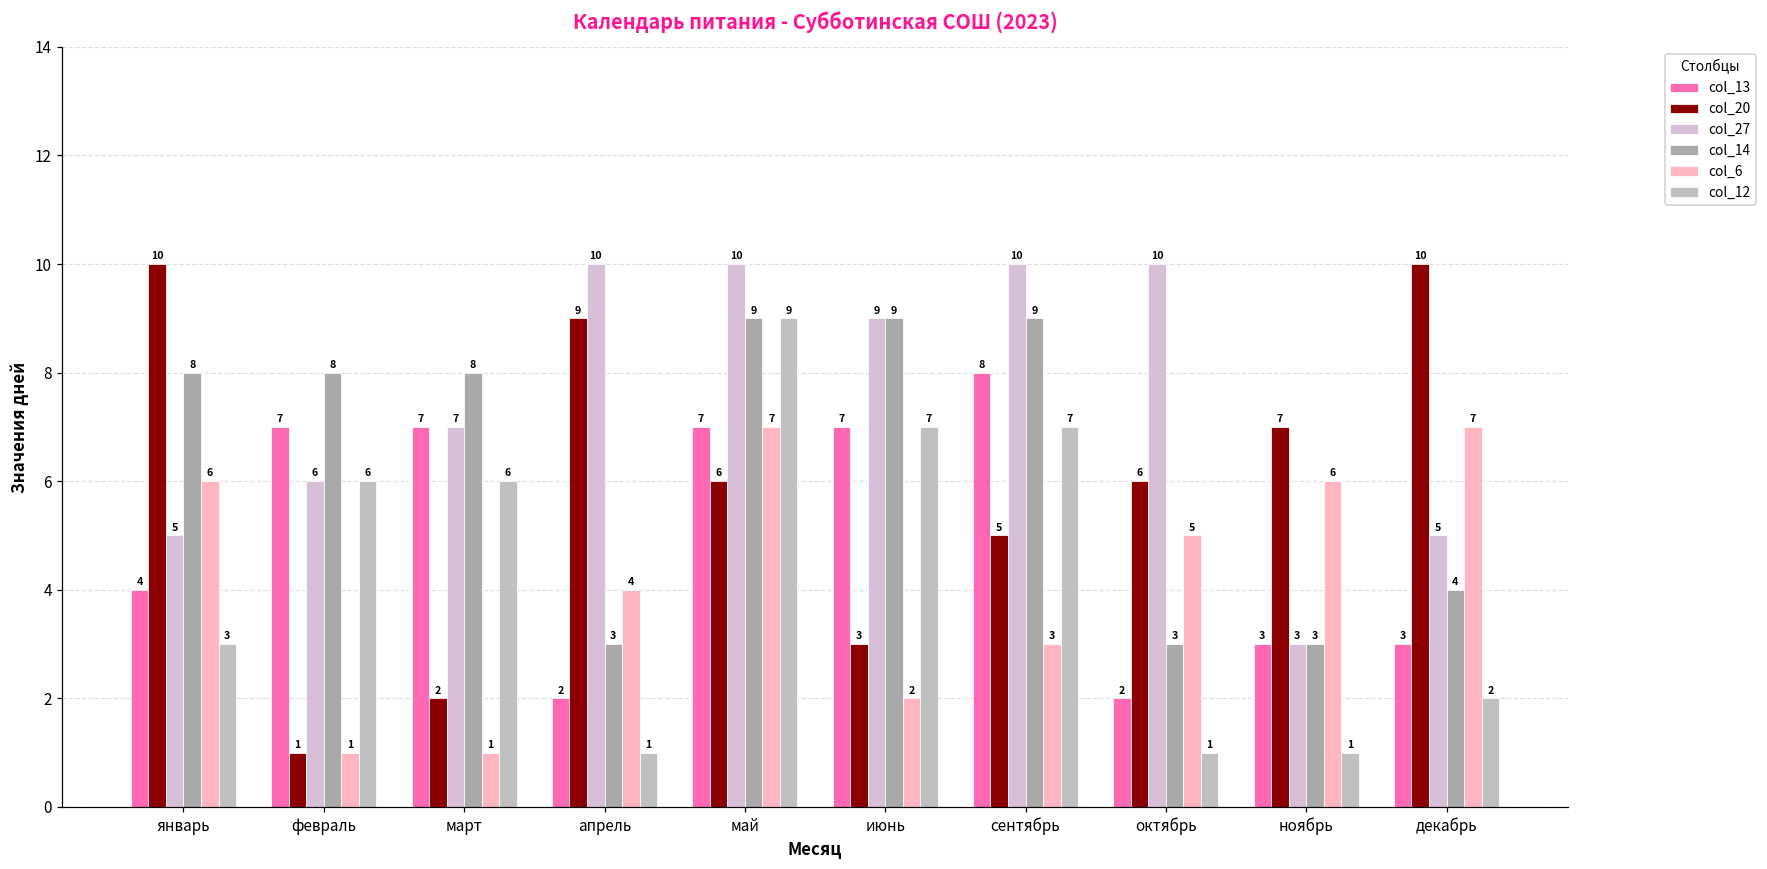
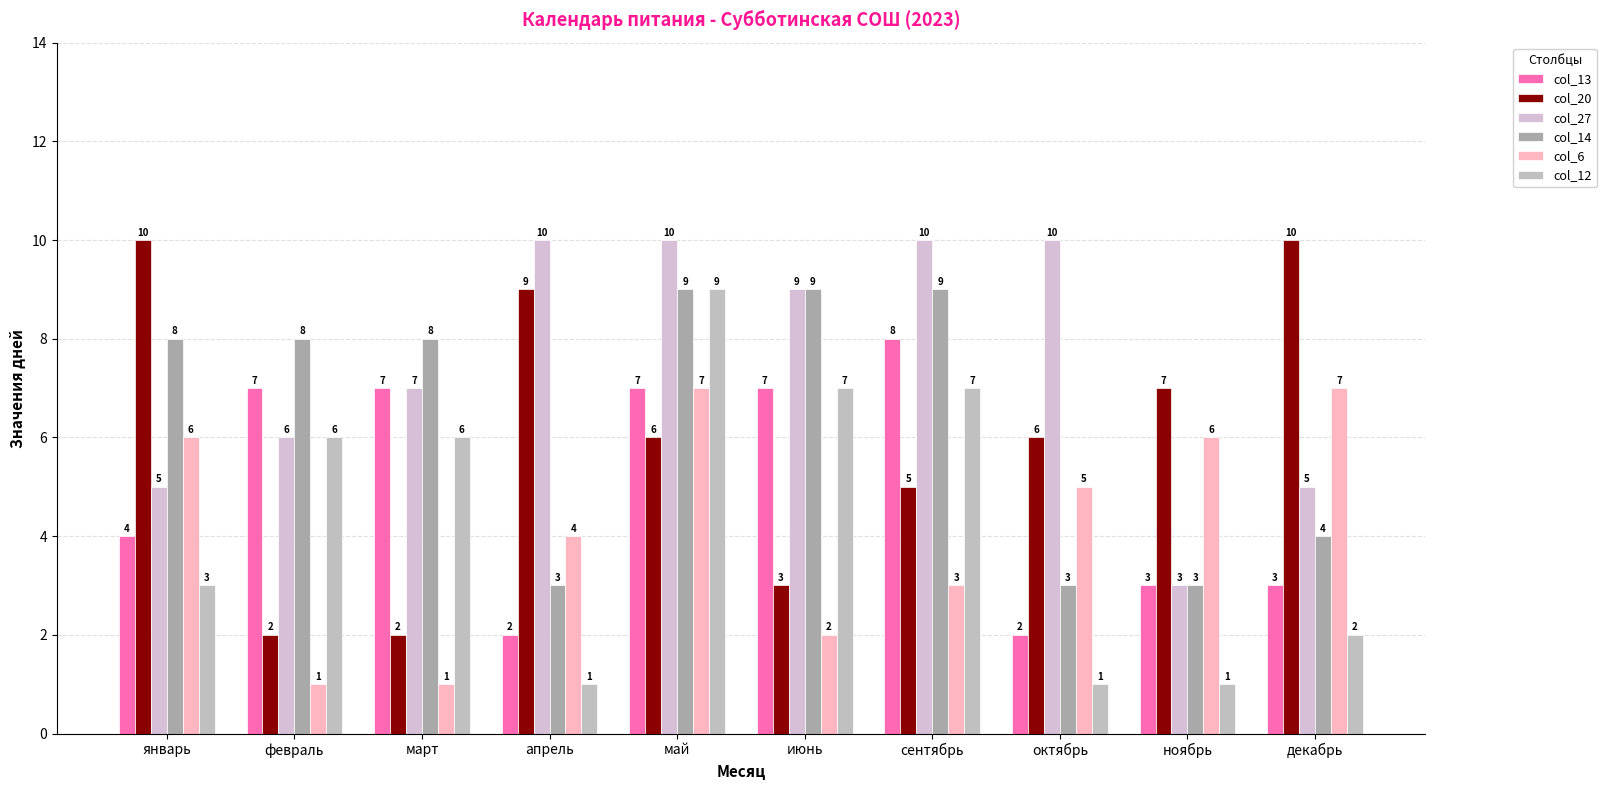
  {
    "col_13": {
      "январь": 4,
      "февраль": 7,
      "март": 7,
      "апрель": 2,
      "май": 7,
      "июнь": 7,
      "сентябрь": 8,
      "октябрь": 2,
      "ноябрь": 3,
      "декабрь": 3
    },
    "col_20": {
      "январь": 10,
-     "февраль": 1,
+     "февраль": 2,
      "март": 2,
      "апрель": 9,
      "май": 6,
      "июнь": 3,
      "сентябрь": 5,
      "октябрь": 6,
      "ноябрь": 7,
      "декабрь": 10
    }
  }
